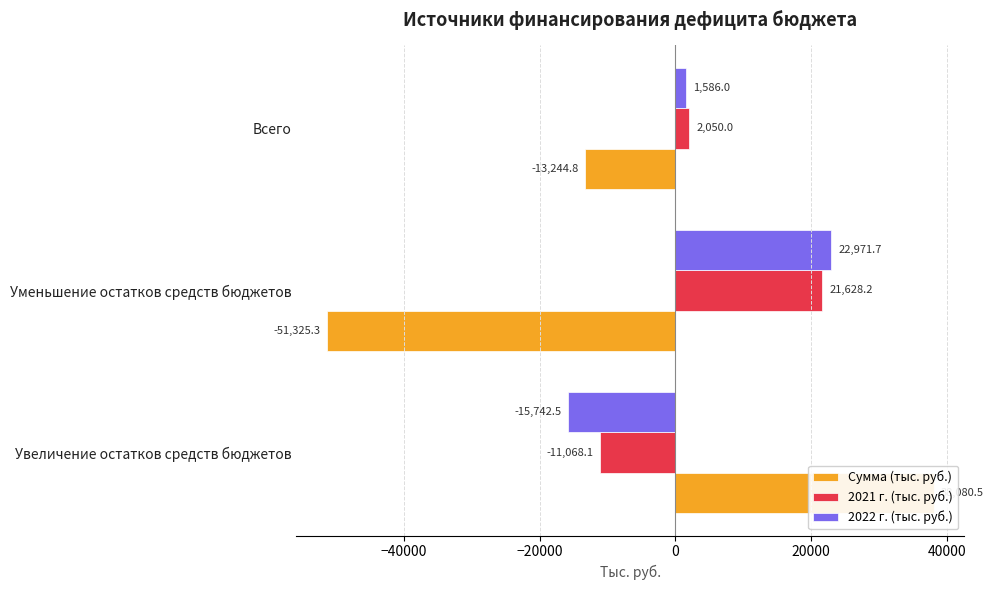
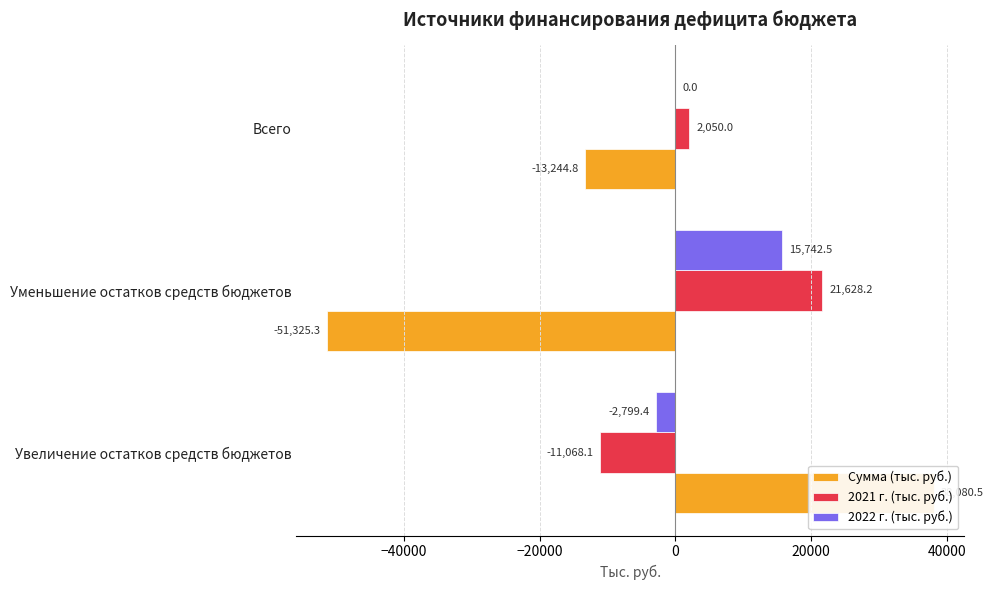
  {
    "Сумма (тыс. руб.)": {
      "Всего": "-13,244.8",
      "Уменьшение остатков средств бюджетов": "-51,325.3"
    },
    "2021 г. (тыс. руб.)": {
      "Всего": "2,050.0",
      "Уменьшение остатков средств бюджетов": "21,628.2",
      "Увеличение остатков средств бюджетов": "-11,068.1"
    },
    "2022 г. (тыс. руб.)": {
-     "Всего": "1,586.0",
-     "Уменьшение остатков средств бюджетов": "22,971.7",
-     "Увеличение остатков средств бюджетов": "-15,742.5"
+     "Всего": "0.0",
+     "Уменьшение остатков средств бюджетов": "15,742.5",
+     "Увеличение остатков средств бюджетов": "-2,799.4"
    }
  }
